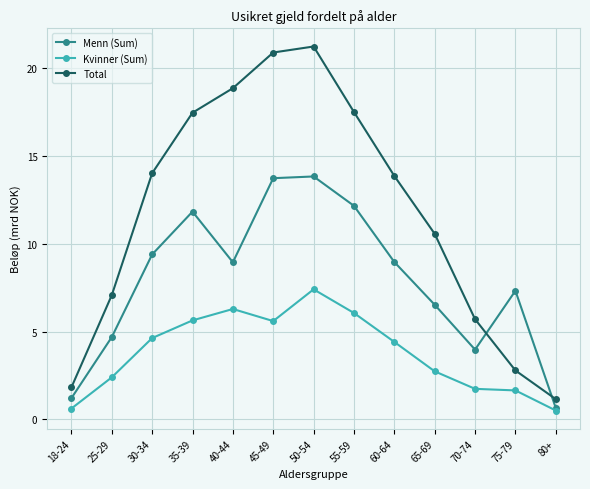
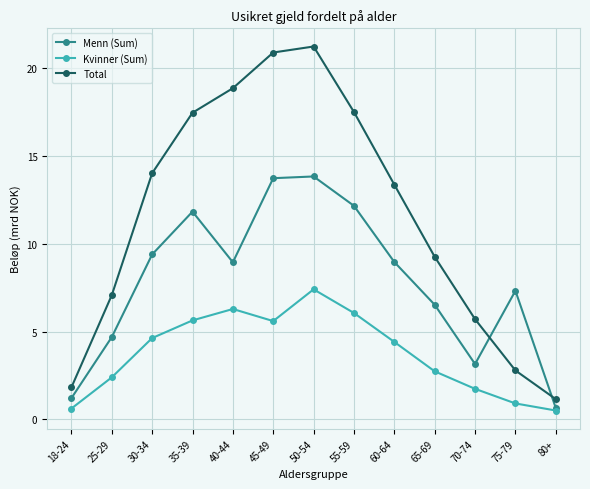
  {
    "Menn (Sum)": {
      "18-24": 1.2,
      "25-29": 4.7,
      "30-34": 9.4,
      "35-39": 11.8,
      "40-44": 8.9,
      "45-49": 13.7,
      "50-54": 13.8,
      "55-59": 12.2,
      "60-64": 9.0,
      "65-69": 6.5,
-     "70-74": 4.0,
+     "70-74": 3.1,
      "75-79": 7.3,
      "80+": 0.6
    },
    "Kvinner (Sum)": {
      "18-24": 0.6,
      "25-29": 2.4,
      "30-34": 4.6,
      "35-39": 5.6,
      "40-44": 6.3,
      "45-49": 5.6,
      "50-54": 7.4,
      "55-59": 6.1,
      "60-64": 4.4,
      "65-69": 2.7,
      "70-74": 1.7,
-     "75-79": 1.6,
+     "75-79": 0.9,
      "80+": 0.5
    },
    "Total": {
      "18-24": 1.8,
      "25-29": 7.1,
      "30-34": 14.0,
      "35-39": 17.5,
      "40-44": 18.9,
      "45-49": 20.9,
      "50-54": 21.2,
      "55-59": 17.5,
-     "60-64": 13.9,
-     "65-69": 10.6,
+     "60-64": 13.4,
+     "65-69": 9.3,
      "70-74": 5.7,
      "75-79": 2.8,
      "80+": 1.1
    }
  }
